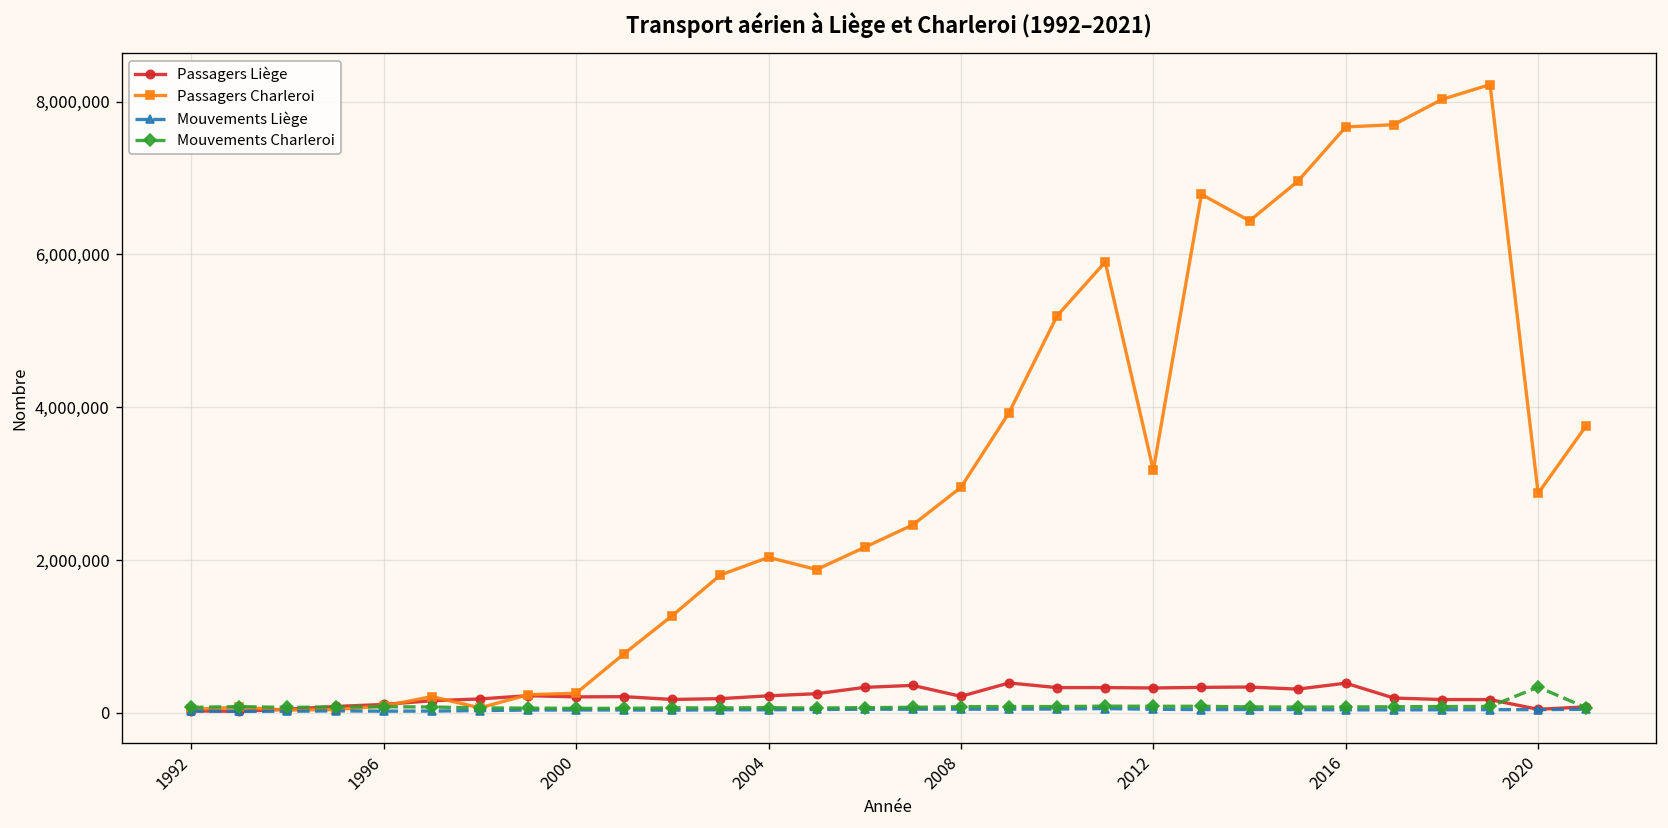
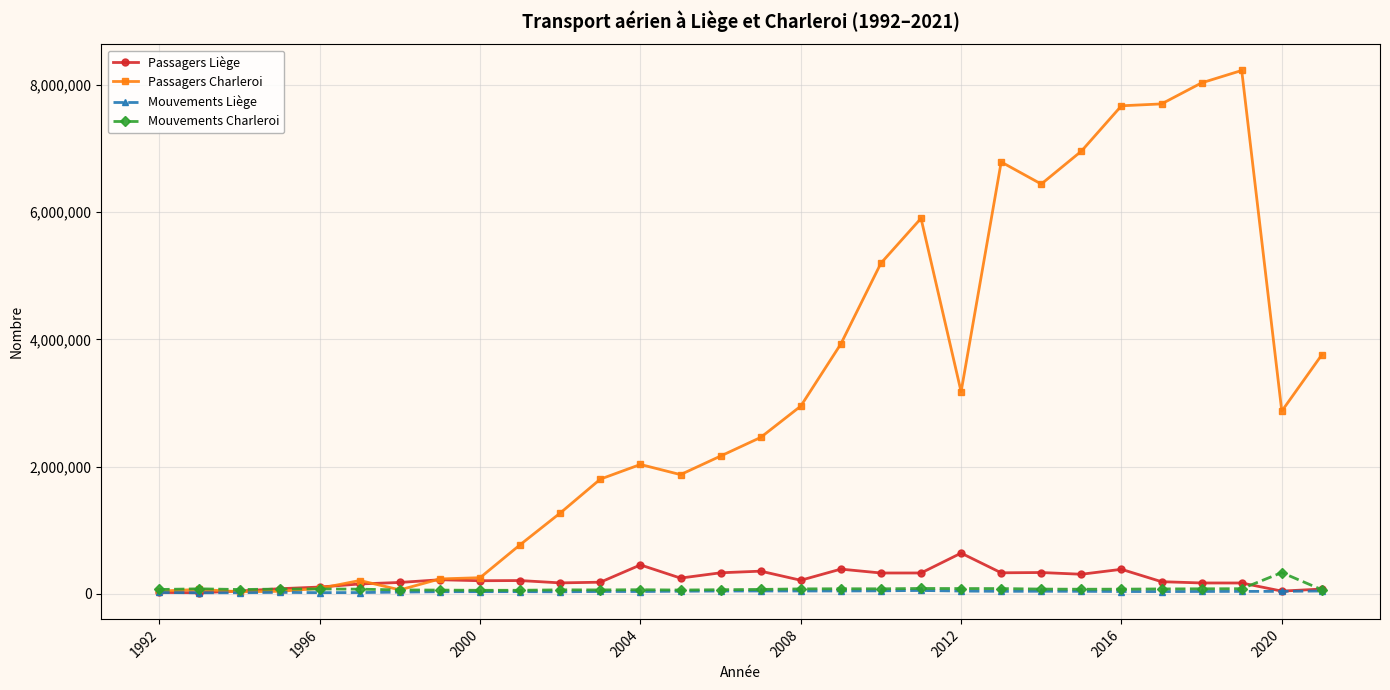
  {
    "Passagers Liège": {
      "2000": "200,000",
-     "2004": "200,000",
+     "2004": "500,000",
      "2008": "200,000",
-     "2012": "300,000",
+     "2012": "600,000",
      "2016": "400,000"
    },
    "Passagers Charleroi": {
      "2000": "300,000",
      "2004": "2,000,000",
      "2008": "3,000,000",
      "2012": "3,200,000",
      "2016": "7,700,000",
      "2020": "2,900,000"
    },
    "Mouvements Liège": {
      "1996": "0"
    },
    "Mouvements Charleroi": {
      "2020": "300,000"
    }
  }
